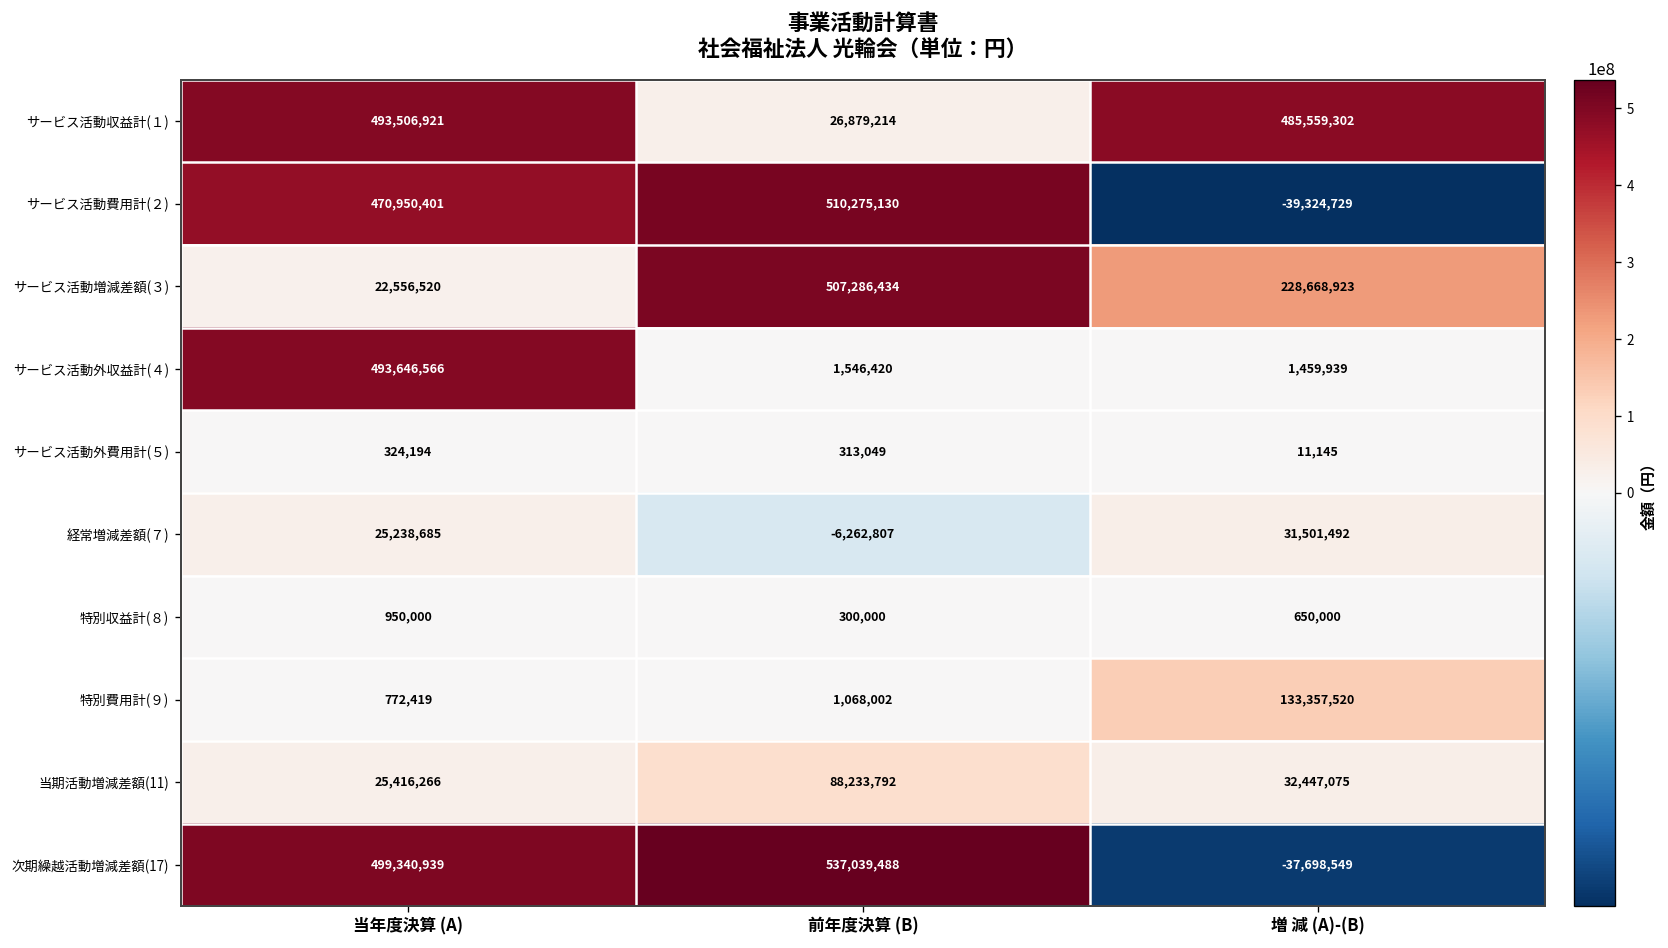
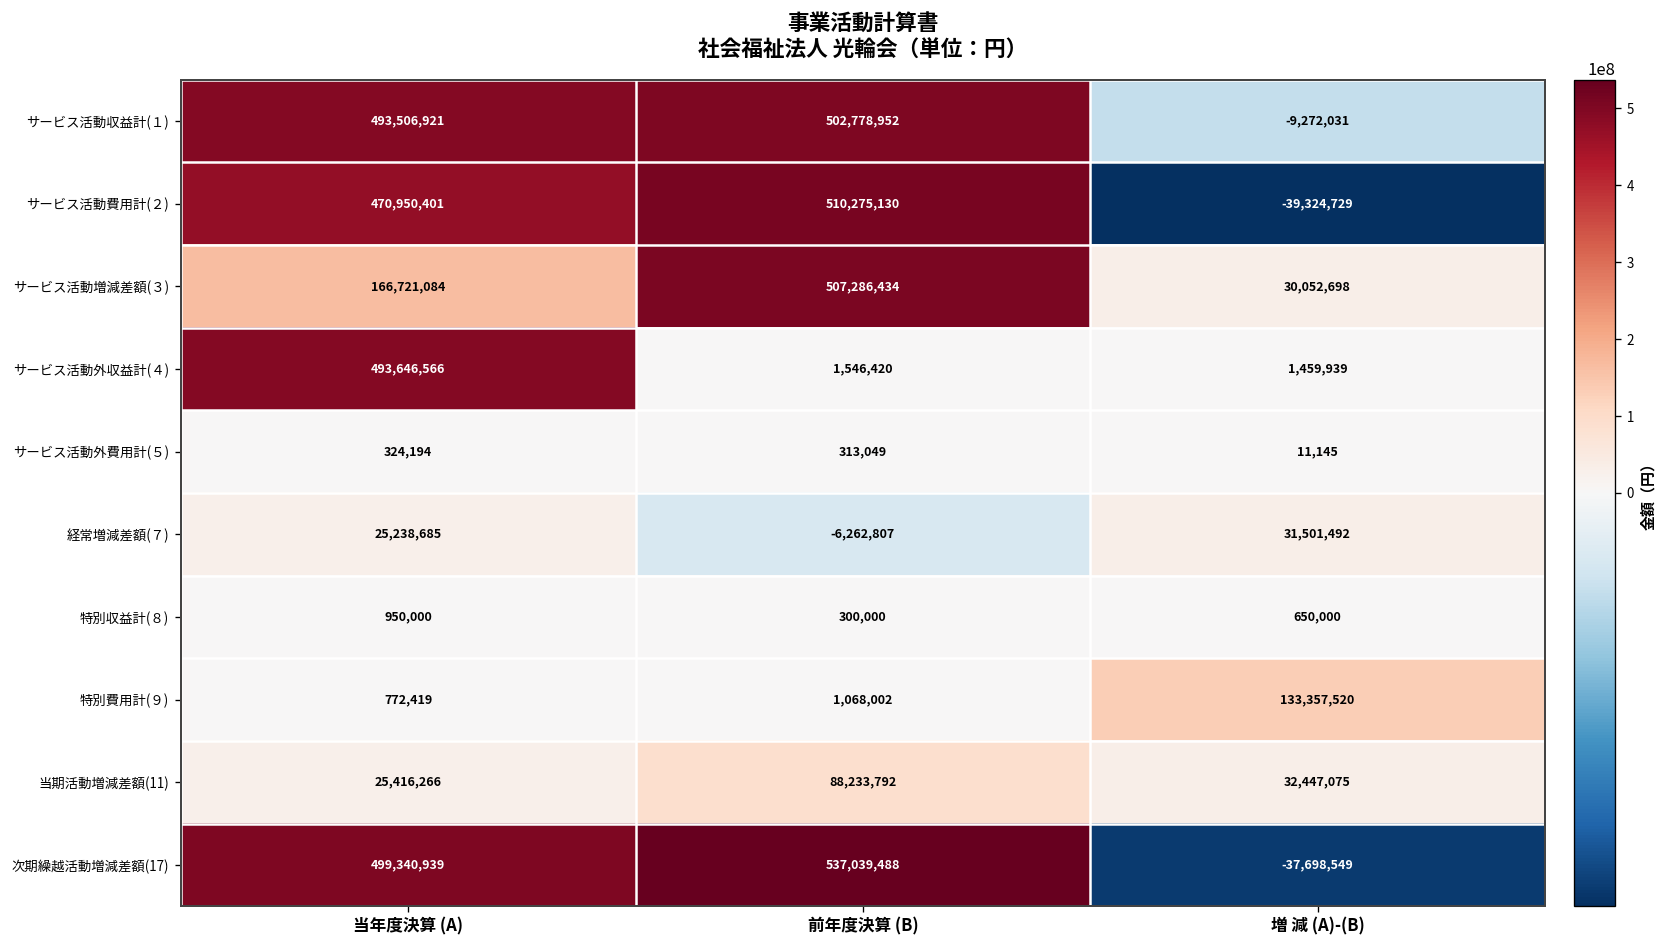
  {
    "サービス活動収益計(１)": {
      "当年度決算 (A)": "493,506,921",
-     "前年度決算 (B)": "26,879,214",
-     "増 減 (A)-(B)": "485,559,302"
+     "前年度決算 (B)": "502,778,952",
+     "増 減 (A)-(B)": "-9,272,031"
    },
    "サービス活動費用計(２)": {
      "当年度決算 (A)": "470,950,401",
      "前年度決算 (B)": "510,275,130",
      "増 減 (A)-(B)": "-39,324,729"
    },
    "サービス活動増減差額(３)": {
-     "当年度決算 (A)": "22,556,520",
+     "当年度決算 (A)": "166,721,084",
      "前年度決算 (B)": "507,286,434",
-     "増 減 (A)-(B)": "228,668,923"
+     "増 減 (A)-(B)": "30,052,698"
    },
    "サービス活動外収益計(４)": {
      "当年度決算 (A)": "493,646,566",
      "前年度決算 (B)": "1,546,420",
      "増 減 (A)-(B)": "1,459,939"
    },
    "サービス活動外費用計(５)": {
      "当年度決算 (A)": "324,194",
      "前年度決算 (B)": "313,049",
      "増 減 (A)-(B)": "11,145"
    },
    "経常増減差額(７)": {
      "当年度決算 (A)": "25,238,685",
      "前年度決算 (B)": "-6,262,807",
      "増 減 (A)-(B)": "31,501,492"
    },
    "特別収益計(８)": {
      "当年度決算 (A)": "950,000",
      "前年度決算 (B)": "300,000",
      "増 減 (A)-(B)": "650,000"
    },
    "特別費用計(９)": {
      "当年度決算 (A)": "772,419",
      "前年度決算 (B)": "1,068,002",
      "増 減 (A)-(B)": "133,357,520"
    },
    "当期活動増減差額(11)": {
      "当年度決算 (A)": "25,416,266",
      "前年度決算 (B)": "88,233,792",
      "増 減 (A)-(B)": "32,447,075"
    },
    "次期繰越活動増減差額(17)": {
      "当年度決算 (A)": "499,340,939",
      "前年度決算 (B)": "537,039,488",
      "増 減 (A)-(B)": "-37,698,549"
    }
  }
